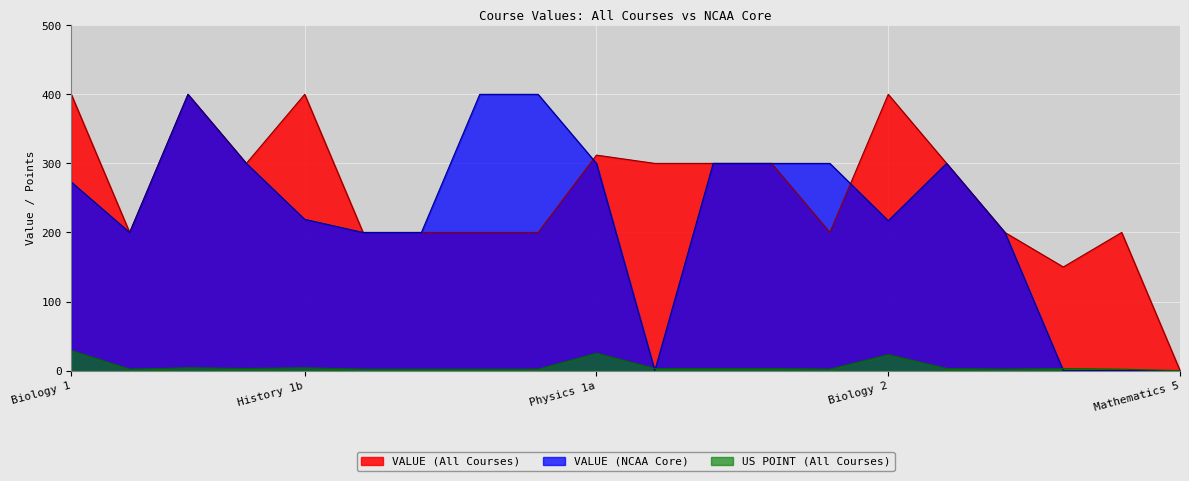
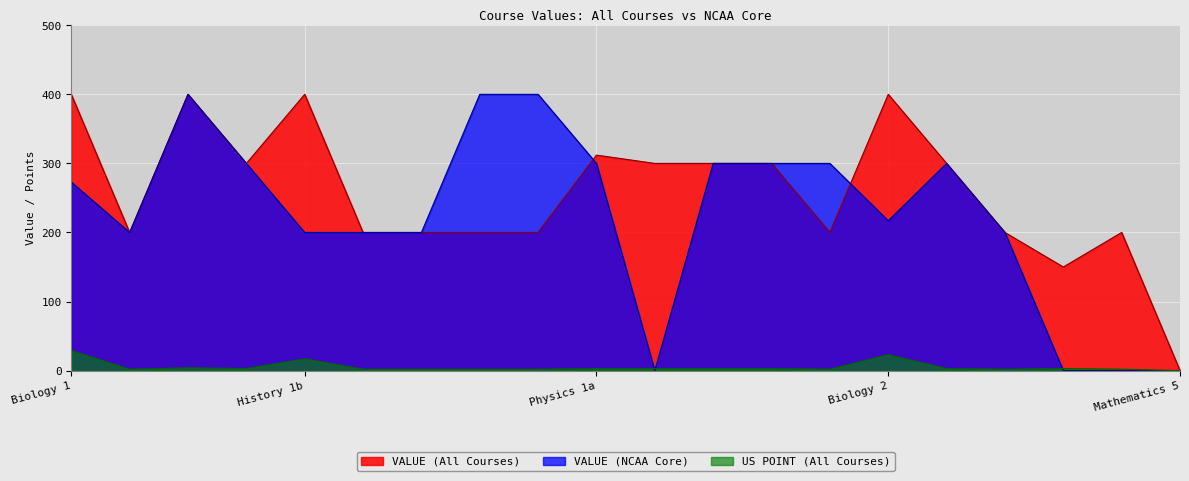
  {
    "VALUE (All Courses)": {
      "Biology 1": 400,
      "History 1b": 400,
      "Physics 1a": 310,
      "Biology 2": 400
    },
    "VALUE (NCAA Core)": {
      "Biology 1": 270,
-     "History 1b": 220,
+     "History 1b": 200,
      "Physics 1a": 300,
      "Biology 2": 220
    },
    "US POINT (All Courses)": {
      "Biology 1": 30,
-     "History 1b": 0,
-     "Physics 1a": 30,
+     "History 1b": 20,
+     "Physics 1a": 0,
      "Biology 2": 20
    }
  }
